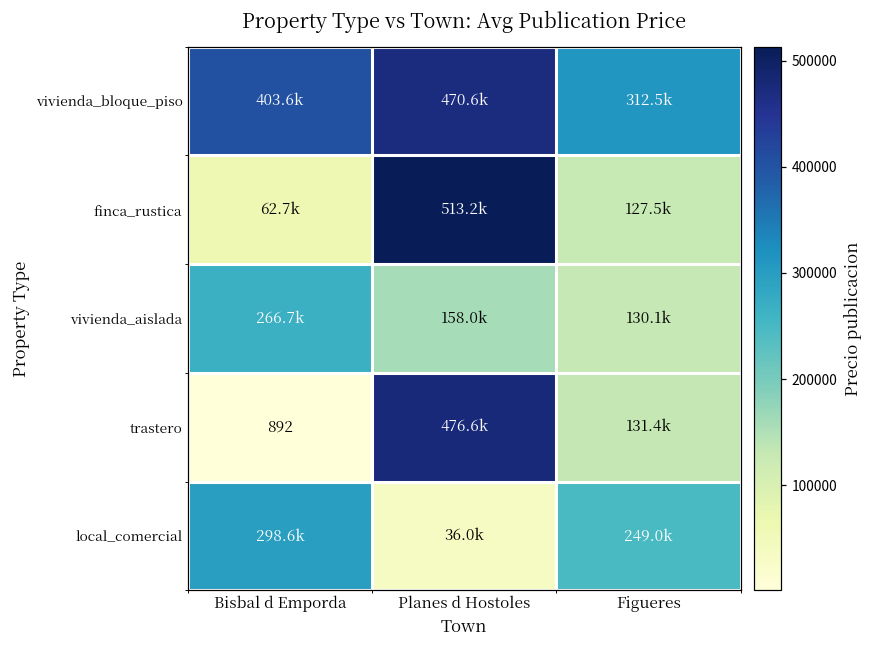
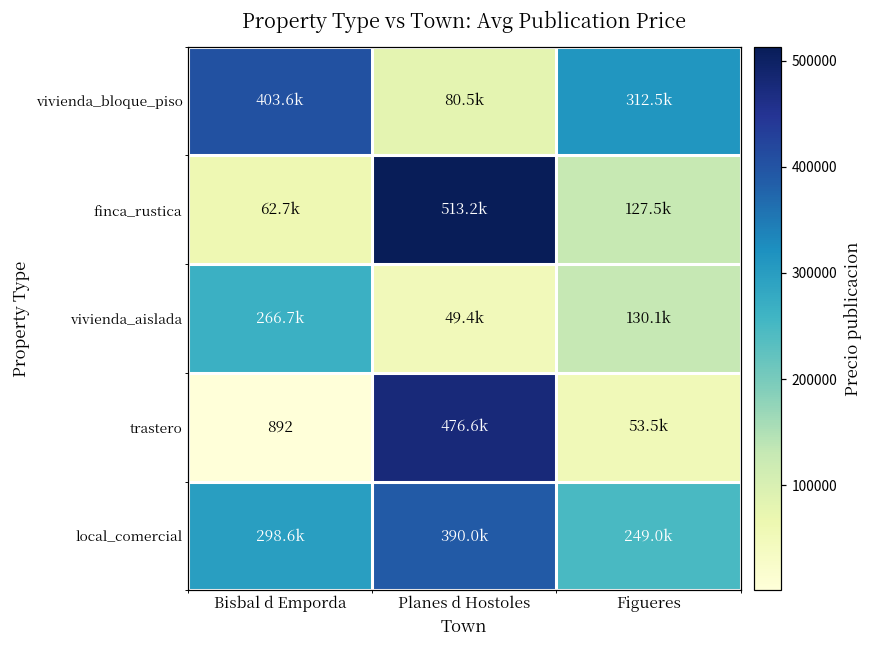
  {
    "vivienda_bloque_piso": {
      "Bisbal d Emporda": "403.6k",
-     "Planes d Hostoles": "470.6k",
+     "Planes d Hostoles": "80.5k",
      "Figueres": "312.5k"
    },
    "finca_rustica": {
      "Bisbal d Emporda": "62.7k",
      "Planes d Hostoles": "513.2k",
      "Figueres": "127.5k"
    },
    "vivienda_aislada": {
      "Bisbal d Emporda": "266.7k",
-     "Planes d Hostoles": "158.0k",
+     "Planes d Hostoles": "49.4k",
      "Figueres": "130.1k"
    },
    "trastero": {
      "Bisbal d Emporda": "892",
      "Planes d Hostoles": "476.6k",
-     "Figueres": "131.4k"
+     "Figueres": "53.5k"
    },
    "local_comercial": {
      "Bisbal d Emporda": "298.6k",
-     "Planes d Hostoles": "36.0k",
+     "Planes d Hostoles": "390.0k",
      "Figueres": "249.0k"
    }
  }
